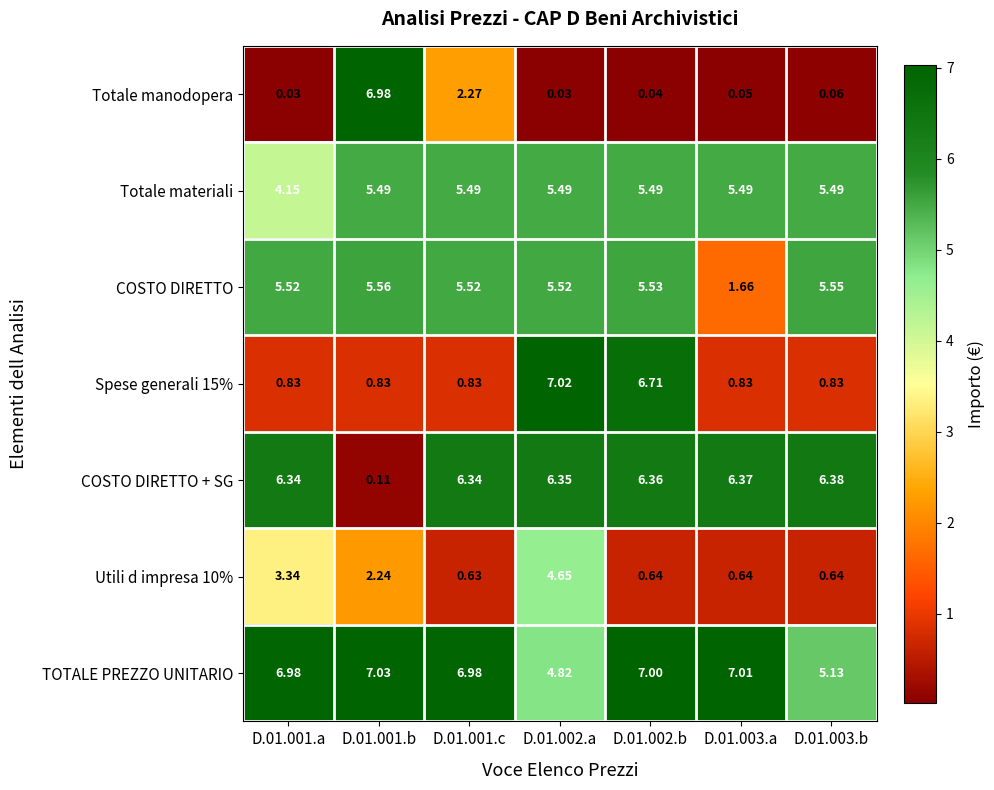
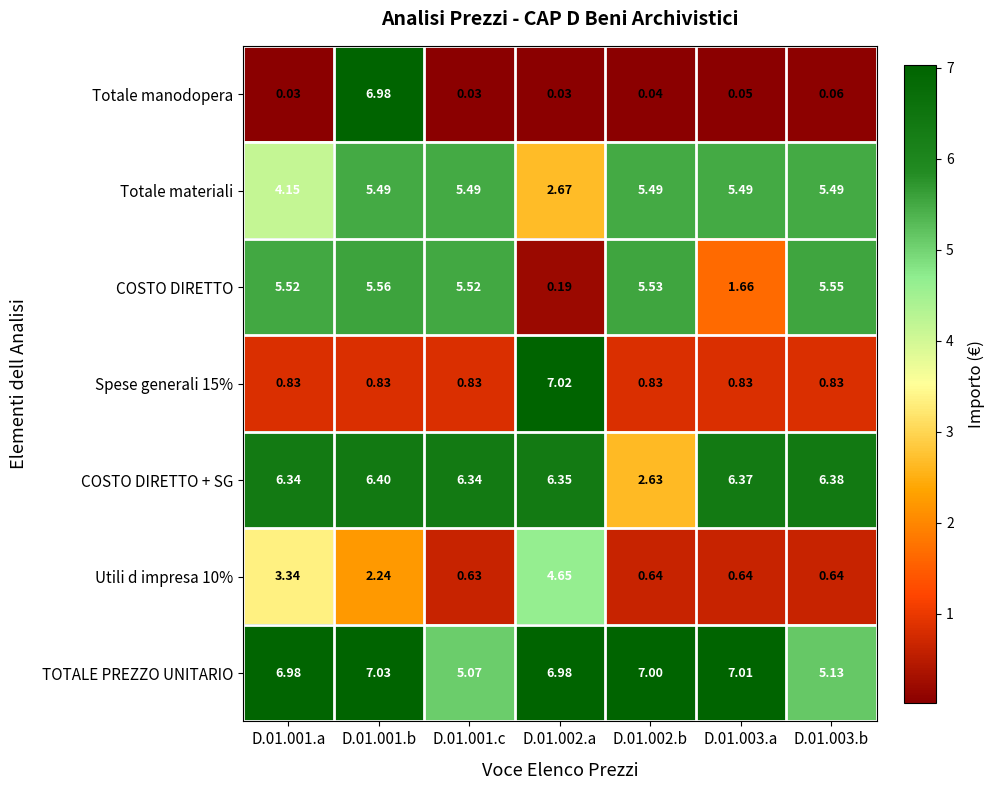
  {
    "Totale manodopera": {
      "D.01.001.a": 0.03,
      "D.01.001.b": 6.98,
-     "D.01.001.c": 2.27,
+     "D.01.001.c": 0.03,
      "D.01.002.a": 0.03,
      "D.01.002.b": 0.04,
      "D.01.003.a": 0.05,
      "D.01.003.b": 0.06
    },
    "Totale materiali": {
      "D.01.001.a": 4.15,
      "D.01.001.b": 5.49,
      "D.01.001.c": 5.49,
-     "D.01.002.a": 5.49,
+     "D.01.002.a": 2.67,
      "D.01.002.b": 5.49,
      "D.01.003.a": 5.49,
      "D.01.003.b": 5.49
    },
    "COSTO DIRETTO": {
      "D.01.001.a": 5.52,
      "D.01.001.b": 5.56,
      "D.01.001.c": 5.52,
-     "D.01.002.a": 5.52,
+     "D.01.002.a": 0.19,
      "D.01.002.b": 5.53,
      "D.01.003.a": 1.66,
      "D.01.003.b": 5.55
    },
    "Spese generali 15%": {
      "D.01.001.a": 0.83,
      "D.01.001.b": 0.83,
      "D.01.001.c": 0.83,
      "D.01.002.a": 7.02,
-     "D.01.002.b": 6.71,
+     "D.01.002.b": 0.83,
      "D.01.003.a": 0.83,
      "D.01.003.b": 0.83
    },
    "COSTO DIRETTO + SG": {
      "D.01.001.a": 6.34,
-     "D.01.001.b": 0.11,
+     "D.01.001.b": 6.40,
      "D.01.001.c": 6.34,
      "D.01.002.a": 6.35,
-     "D.01.002.b": 6.36,
+     "D.01.002.b": 2.63,
      "D.01.003.a": 6.37,
      "D.01.003.b": 6.38
    },
    "Utili d impresa 10%": {
      "D.01.001.a": 3.34,
      "D.01.001.b": 2.24,
      "D.01.001.c": 0.63,
      "D.01.002.a": 4.65,
      "D.01.002.b": 0.64,
      "D.01.003.a": 0.64,
      "D.01.003.b": 0.64
    },
    "TOTALE PREZZO UNITARIO": {
      "D.01.001.a": 6.98,
      "D.01.001.b": 7.03,
-     "D.01.001.c": 6.98,
-     "D.01.002.a": 4.82,
+     "D.01.001.c": 5.07,
+     "D.01.002.a": 6.98,
      "D.01.002.b": 7.00,
      "D.01.003.a": 7.01,
      "D.01.003.b": 5.13
    }
  }
